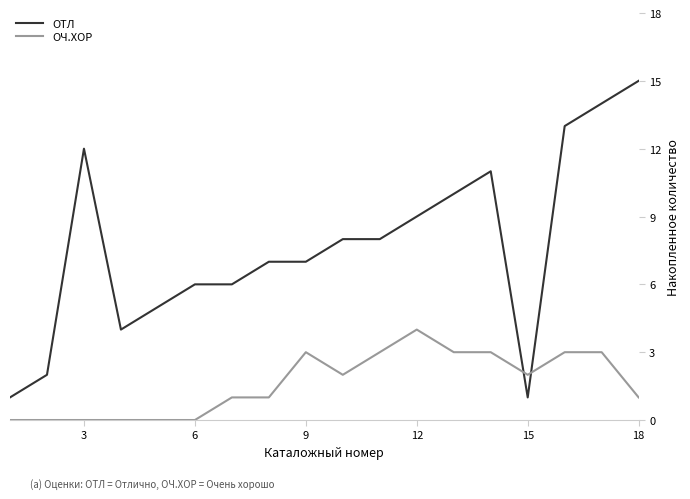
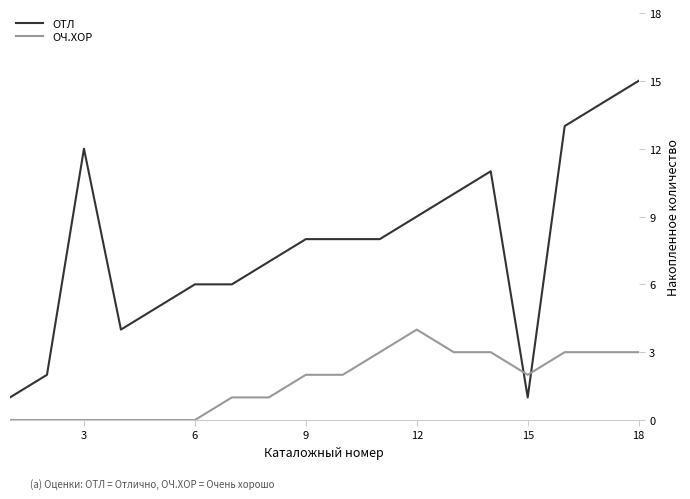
  {
    "ОТЛ": {
      "3": 12,
      "6": 6,
-     "9": 7,
+     "9": 8,
      "12": 9,
      "15": 1,
      "18": 15
    },
    "ОЧ.ХОР": {
      "3": 0,
      "6": 0,
-     "9": 3,
+     "9": 2,
      "12": 4,
      "15": 2,
-     "18": 1
+     "18": 3
    }
  }
